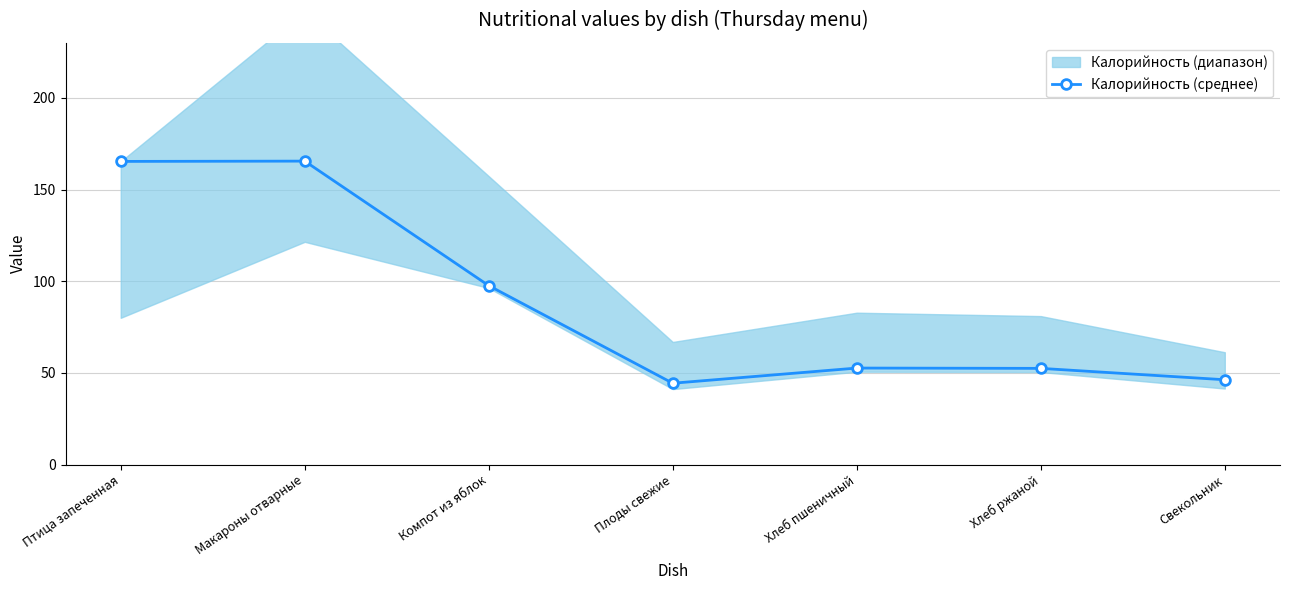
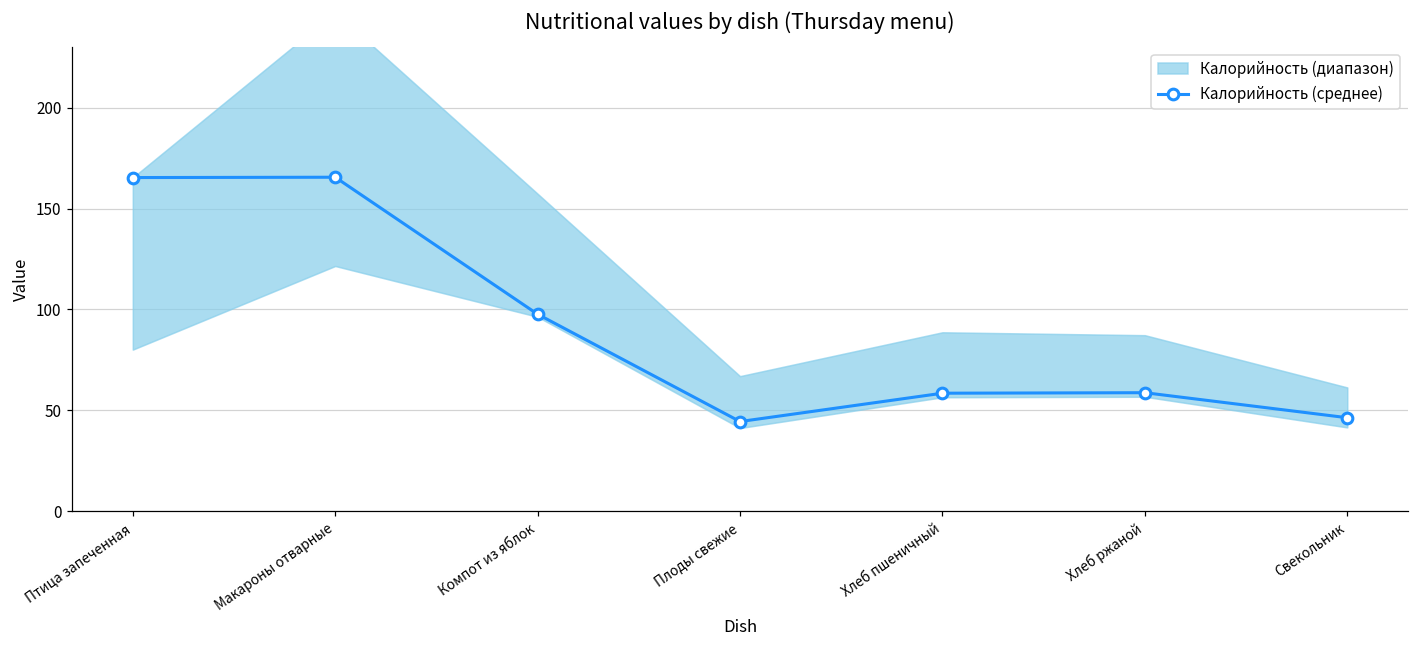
  {
    "Калорийность (среднее)": {
      "Макароны отварные": 166,
      "Компот из яблок": 98,
      "Плоды свежие": 44,
-     "Хлеб пшеничный": 53,
-     "Хлеб ржаной": 53,
+     "Хлеб пшеничный": 58,
+     "Хлеб ржаной": 59,
      "Свекольник": 46
    }
  }
